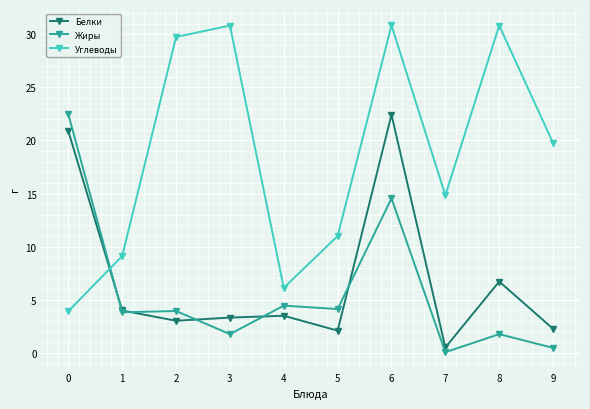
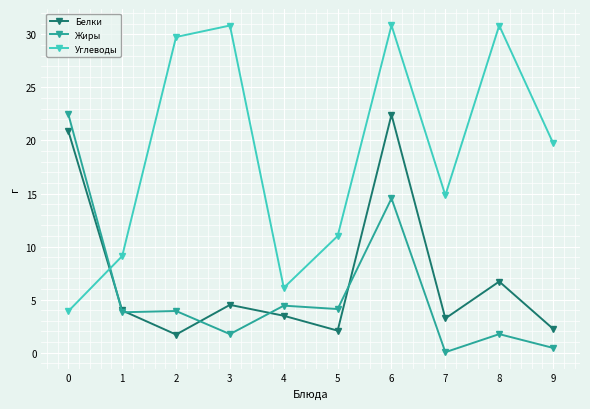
  {
    "Белки": {
      "0": 20.9,
-     "2": 3.0,
-     "3": 3.3,
+     "2": 1.7,
+     "3": 4.5,
      "4": 3.5,
      "5": 2.1,
      "6": 22.4,
-     "7": 0.5,
+     "7": 3.2,
      "8": 6.7,
      "9": 2.2
    }
  }
